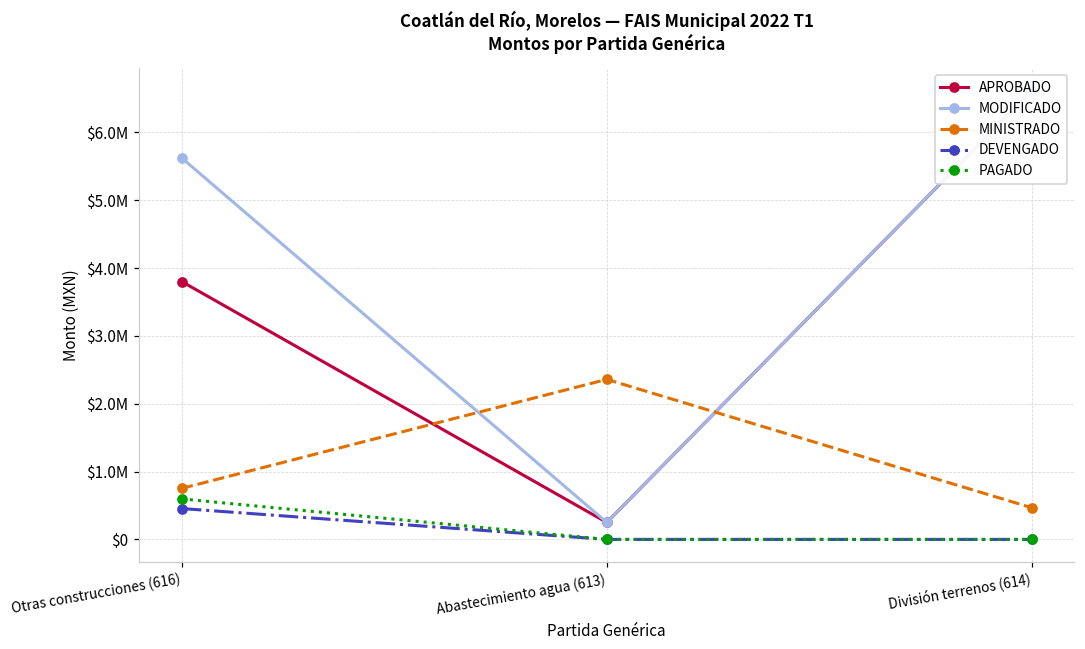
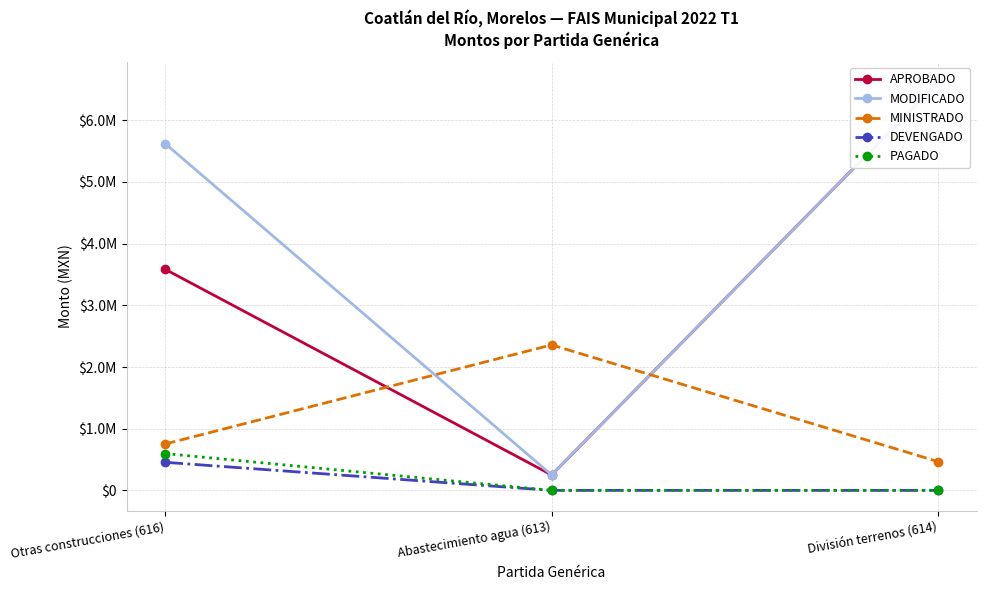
  {
    "APROBADO": {
-     "Otras construcciones (616)": "$3800000"
+     "Otras construcciones (616)": "$3600000"
    },
    "MODIFICADO": {
      "Otras construcciones (616)": "$5600000"
    },
    "MINISTRADO": {
      "Otras construcciones (616)": "$800000",
      "Abastecimiento agua (613)": "$2400000",
      "División terrenos (614)": "$500000"
    },
    "DEVENGADO": {
      "Otras construcciones (616)": "$500000"
    },
    "PAGADO": {
      "Otras construcciones (616)": "$600000"
    }
  }
